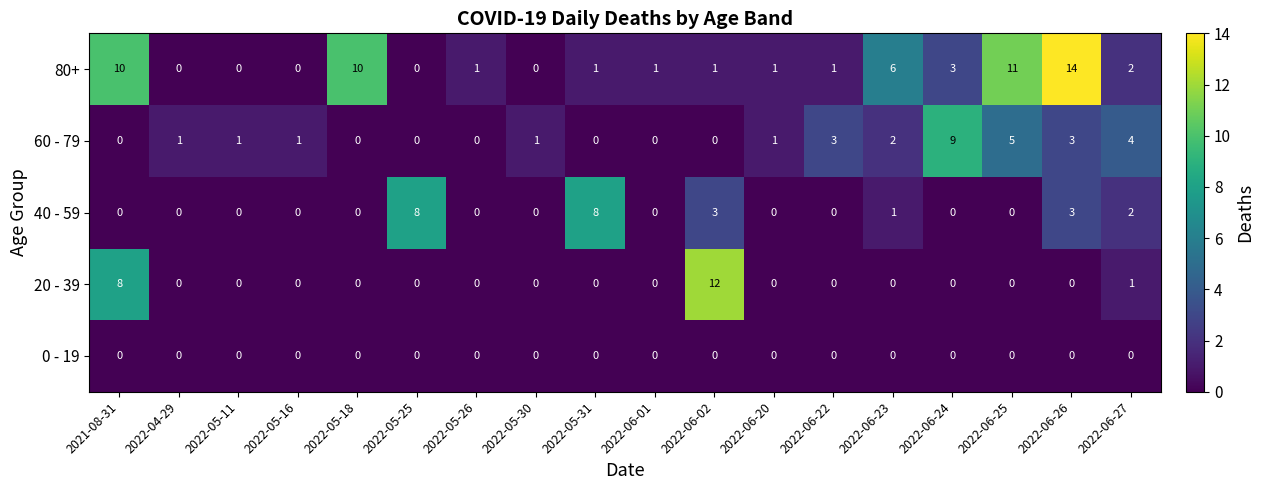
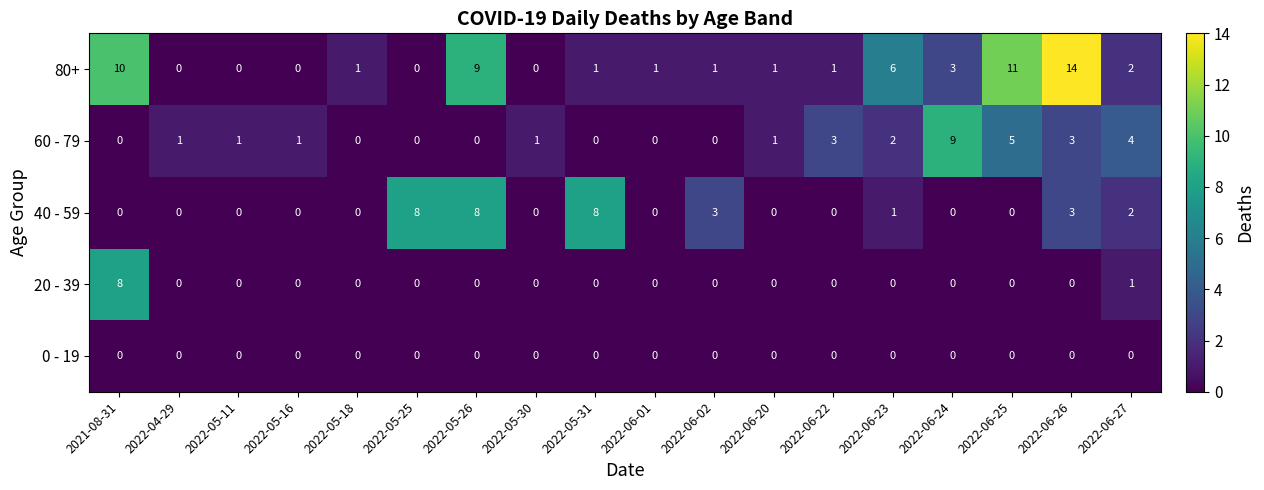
  {
    "80+": {
      "2021-08-31": 10,
      "2022-04-29": 0,
      "2022-05-11": 0,
      "2022-05-16": 0,
-     "2022-05-18": 10,
+     "2022-05-18": 1,
      "2022-05-25": 0,
-     "2022-05-26": 1,
+     "2022-05-26": 9,
      "2022-05-30": 0,
      "2022-05-31": 1,
      "2022-06-01": 1,
      "2022-06-02": 1,
      "2022-06-20": 1,
      "2022-06-22": 1,
      "2022-06-23": 6,
      "2022-06-24": 3,
      "2022-06-25": 11,
      "2022-06-26": 14,
      "2022-06-27": 2
    },
    "60 - 79": {
      "2021-08-31": 0,
      "2022-04-29": 1,
      "2022-05-11": 1,
      "2022-05-16": 1,
      "2022-05-18": 0,
      "2022-05-25": 0,
      "2022-05-26": 0,
      "2022-05-30": 1,
      "2022-05-31": 0,
      "2022-06-01": 0,
      "2022-06-02": 0,
      "2022-06-20": 1,
      "2022-06-22": 3,
      "2022-06-23": 2,
      "2022-06-24": 9,
      "2022-06-25": 5,
      "2022-06-26": 3,
      "2022-06-27": 4
    },
    "40 - 59": {
      "2021-08-31": 0,
      "2022-04-29": 0,
      "2022-05-11": 0,
      "2022-05-16": 0,
      "2022-05-18": 0,
      "2022-05-25": 8,
-     "2022-05-26": 0,
+     "2022-05-26": 8,
      "2022-05-30": 0,
      "2022-05-31": 8,
      "2022-06-01": 0,
      "2022-06-02": 3,
      "2022-06-20": 0,
      "2022-06-22": 0,
      "2022-06-23": 1,
      "2022-06-24": 0,
      "2022-06-25": 0,
      "2022-06-26": 3,
      "2022-06-27": 2
    },
    "20 - 39": {
      "2021-08-31": 8,
      "2022-04-29": 0,
      "2022-05-11": 0,
      "2022-05-16": 0,
      "2022-05-18": 0,
      "2022-05-25": 0,
      "2022-05-26": 0,
      "2022-05-30": 0,
      "2022-05-31": 0,
      "2022-06-01": 0,
-     "2022-06-02": 12,
+     "2022-06-02": 0,
      "2022-06-20": 0,
      "2022-06-22": 0,
      "2022-06-23": 0,
      "2022-06-24": 0,
      "2022-06-25": 0,
      "2022-06-26": 0,
      "2022-06-27": 1
    },
    "0 - 19": {
      "2021-08-31": 0,
      "2022-04-29": 0,
      "2022-05-11": 0,
      "2022-05-16": 0,
      "2022-05-18": 0,
      "2022-05-25": 0,
      "2022-05-26": 0,
      "2022-05-30": 0,
      "2022-05-31": 0,
      "2022-06-01": 0,
      "2022-06-02": 0,
      "2022-06-20": 0,
      "2022-06-22": 0,
      "2022-06-23": 0,
      "2022-06-24": 0,
      "2022-06-25": 0,
      "2022-06-26": 0,
      "2022-06-27": 0
    }
  }
